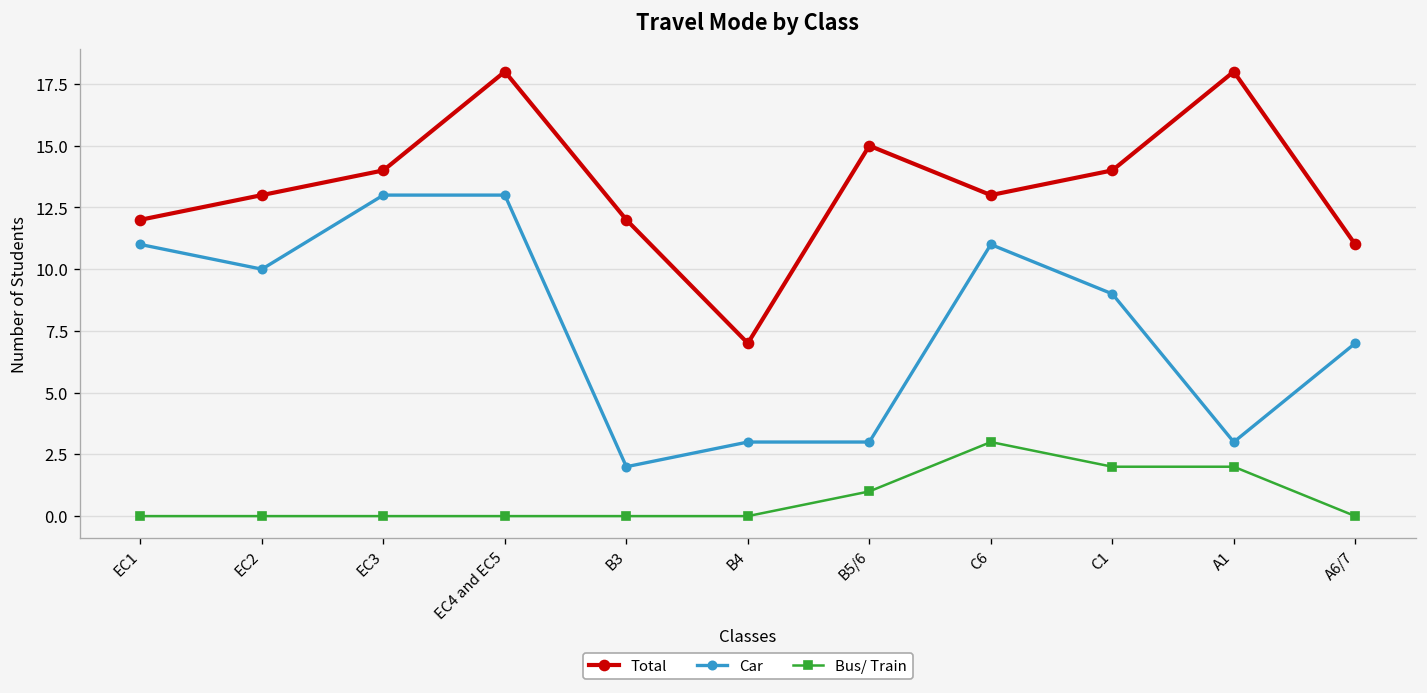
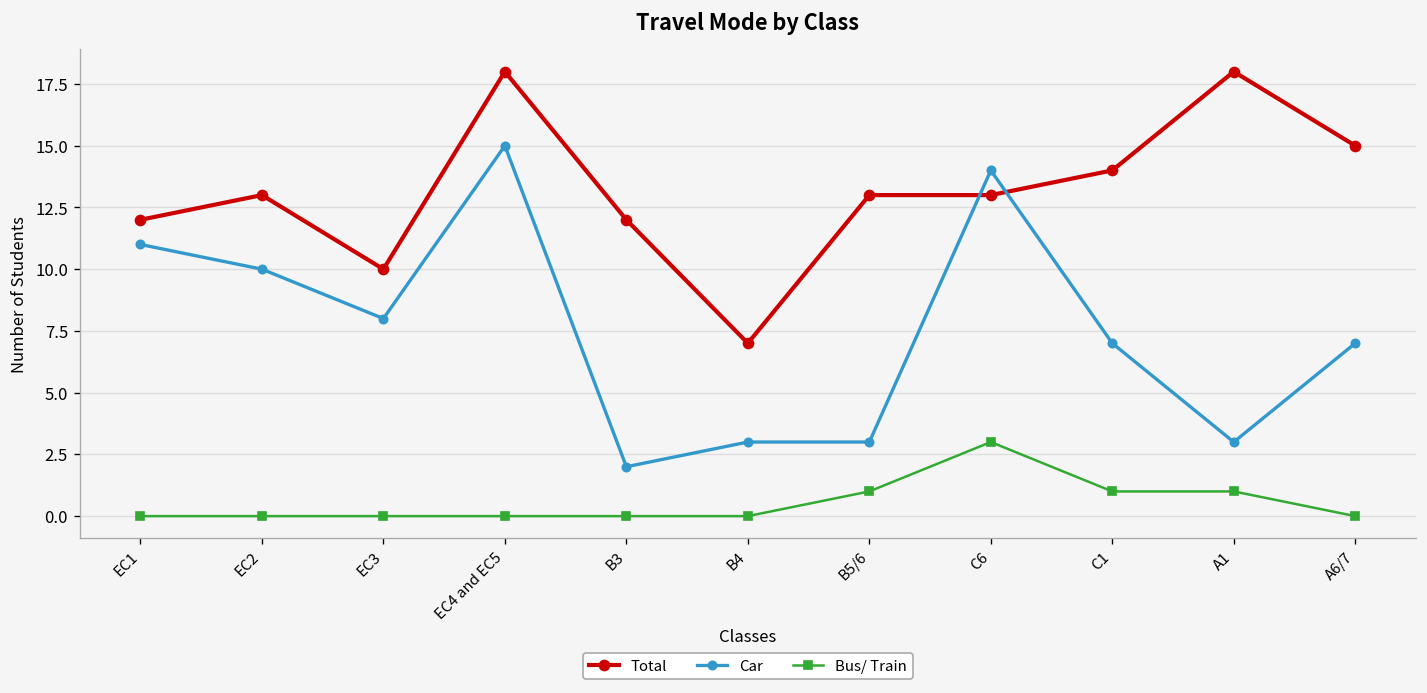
  {
    "Total": {
      "EC1": 12,
      "EC2": 13,
-     "EC3": 14,
+     "EC3": 10,
      "EC4 and EC5": 18,
      "B3": 12,
      "B4": 7,
-     "B5/6": 15,
+     "B5/6": 13,
      "C6": 13,
      "C1": 14,
      "A1": 18,
-     "A6/7": 11
+     "A6/7": 15
    },
    "Car": {
      "EC1": 11,
      "EC2": 10,
-     "EC3": 13,
-     "EC4 and EC5": 13,
+     "EC3": 8,
+     "EC4 and EC5": 15,
      "B3": 2,
      "B4": 3,
      "B5/6": 3,
-     "C6": 11,
-     "C1": 9,
+     "C6": 14,
+     "C1": 7,
      "A1": 3,
      "A6/7": 7
    },
    "Bus/ Train": {
      "EC1": 0,
      "EC2": 0,
      "EC3": 0,
      "EC4 and EC5": 0,
      "B3": 0,
      "B4": 0,
      "B5/6": 1,
      "C6": 3,
-     "C1": 2,
-     "A1": 2,
+     "C1": 1,
+     "A1": 1,
      "A6/7": 0
    }
  }
